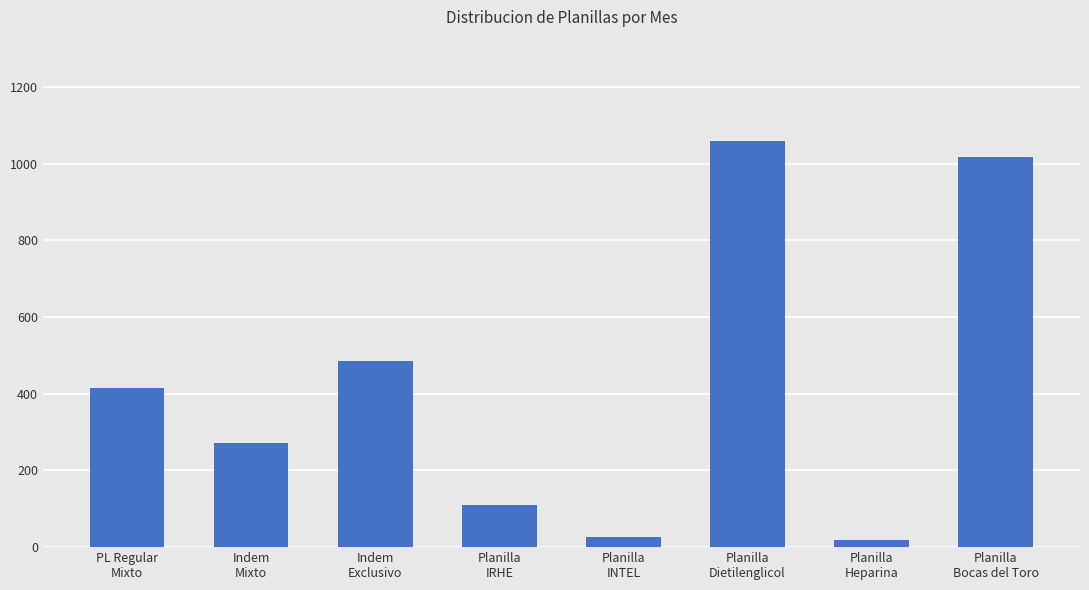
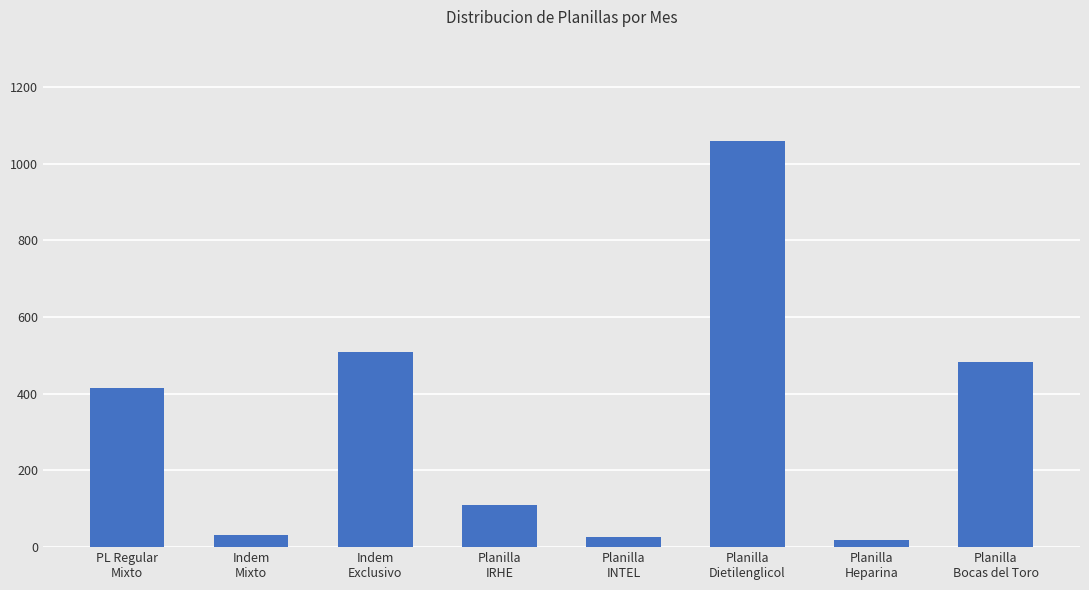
  {
    "PL Regular Mixto": 420,
-   "Indem Mixto": 270,
-   "Indem Exclusivo": 490,
+   "Indem Mixto": 30,
+   "Indem Exclusivo": 510,
    "Planilla IRHE": 110,
    "Planilla INTEL": 30,
    "Planilla Dietilenglicol": 1060,
    "Planilla Heparina": 20,
-   "Planilla Bocas del Toro": 1020
+   "Planilla Bocas del Toro": 480
  }
